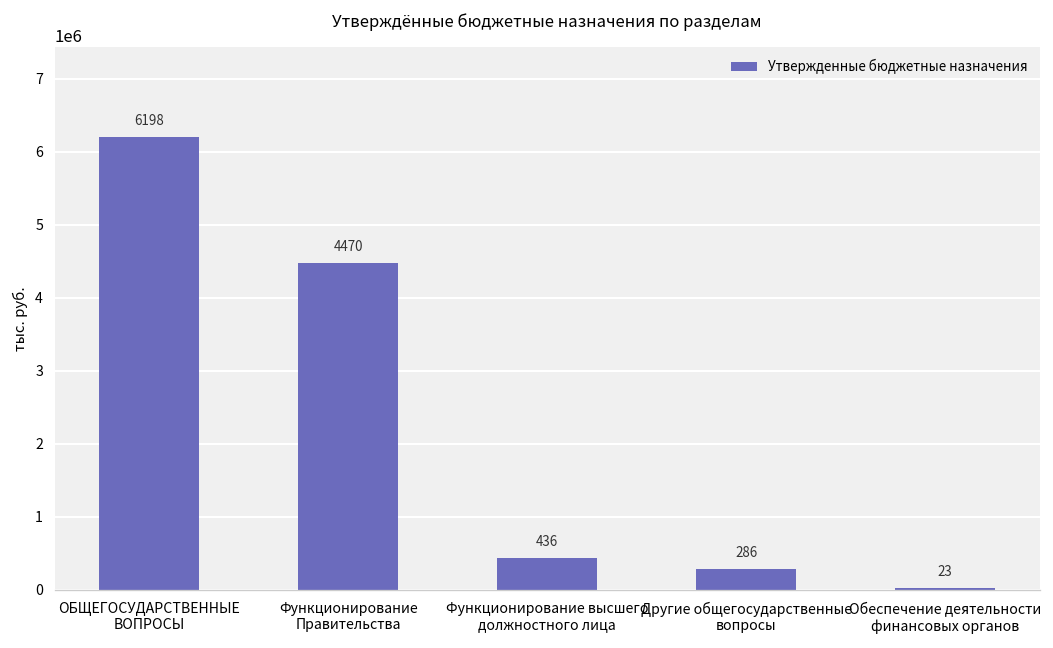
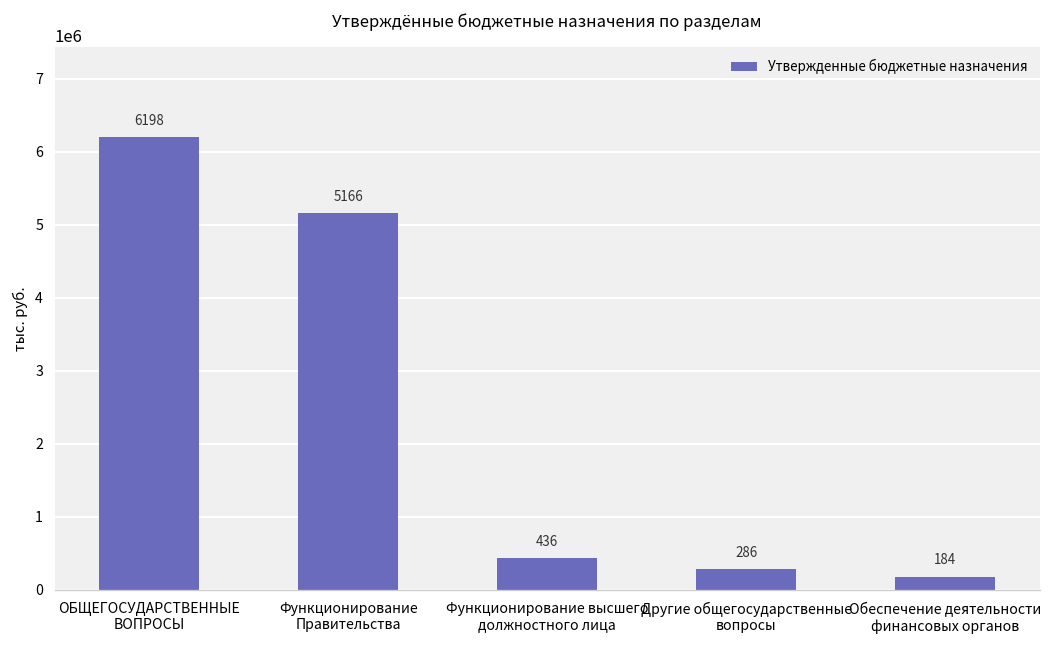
  {
-   "Функционирование Правительства": 4470,
-   "Обеспечение деятельности финансовых органов": 23
+   "Функционирование Правительства": 5166,
+   "Обеспечение деятельности финансовых органов": 184
  }
